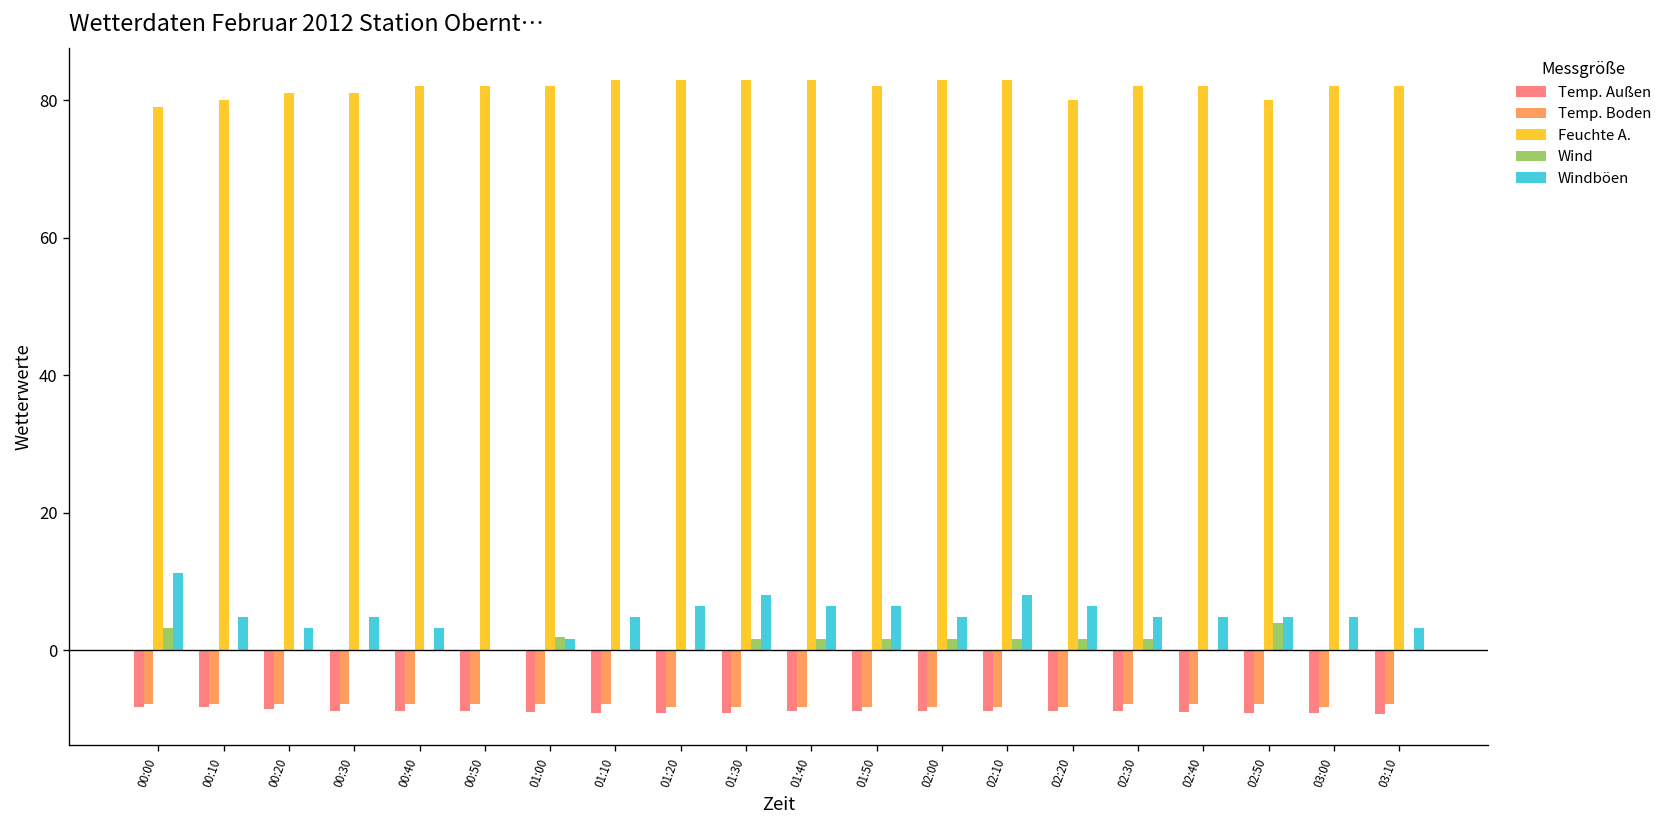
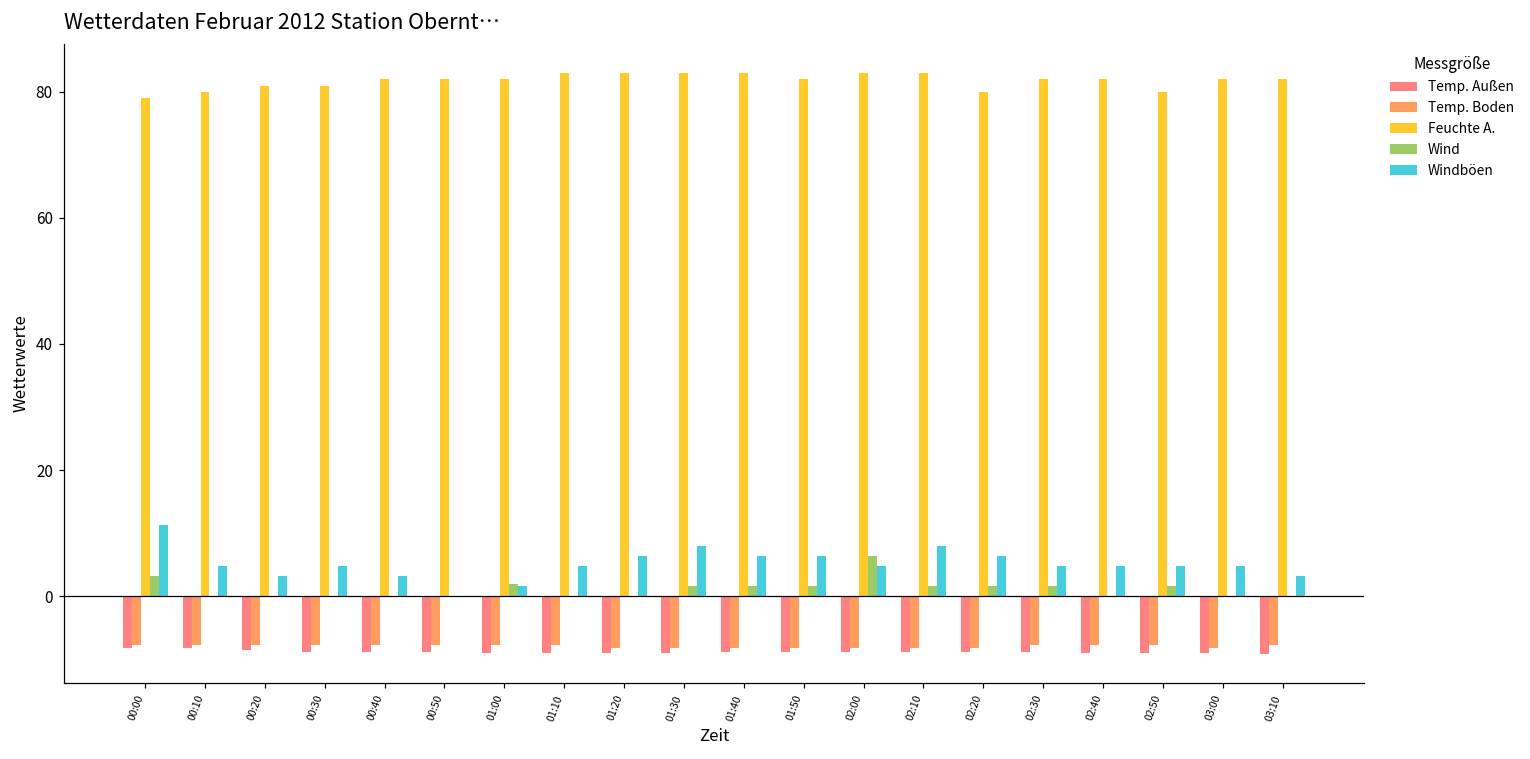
  {
    "Feuchte A.": {
      "00:00": 79,
      "00:10": 80,
      "00:20": 81,
      "00:30": 81,
      "00:40": 82,
      "00:50": 82,
      "01:00": 82,
      "01:10": 83,
      "01:20": 83,
      "01:30": 83,
      "01:40": 83,
      "01:50": 82,
      "02:00": 83,
      "02:10": 83,
      "02:20": 80,
      "02:30": 82,
      "02:40": 82,
      "02:50": 80,
      "03:00": 82,
      "03:10": 82
    },
    "Wind": {
      "00:00": 3,
      "00:10": 0,
      "00:20": 0,
      "00:30": 0,
      "00:40": 0,
      "00:50": 0,
      "01:00": 2,
      "01:10": 0,
      "01:20": 0,
      "01:30": 2,
      "01:40": 2,
      "01:50": 2,
-     "02:00": 2,
+     "02:00": 6,
      "02:10": 2,
      "02:20": 2,
      "02:30": 2,
      "02:40": 0,
-     "02:50": 4,
+     "02:50": 2,
      "03:00": 0,
      "03:10": 0
    },
    "Windböen": {
      "00:00": 11,
      "00:10": 5,
      "00:20": 3,
      "00:30": 5,
      "00:40": 3,
      "00:50": 0,
      "01:00": 2,
      "01:10": 5,
      "01:20": 6,
      "01:30": 8,
      "01:40": 6,
      "01:50": 6,
      "02:00": 5,
      "02:10": 8,
      "02:20": 6,
      "02:30": 5,
      "02:40": 5,
      "02:50": 5,
      "03:00": 5,
      "03:10": 3
    }
  }
